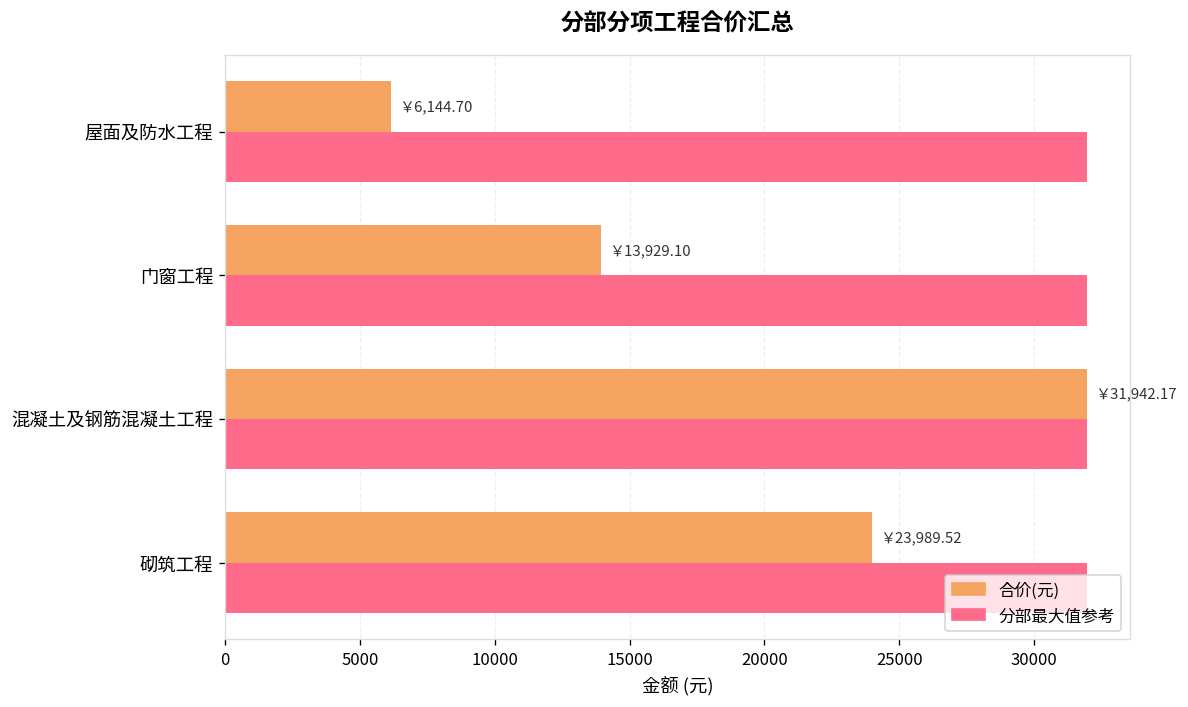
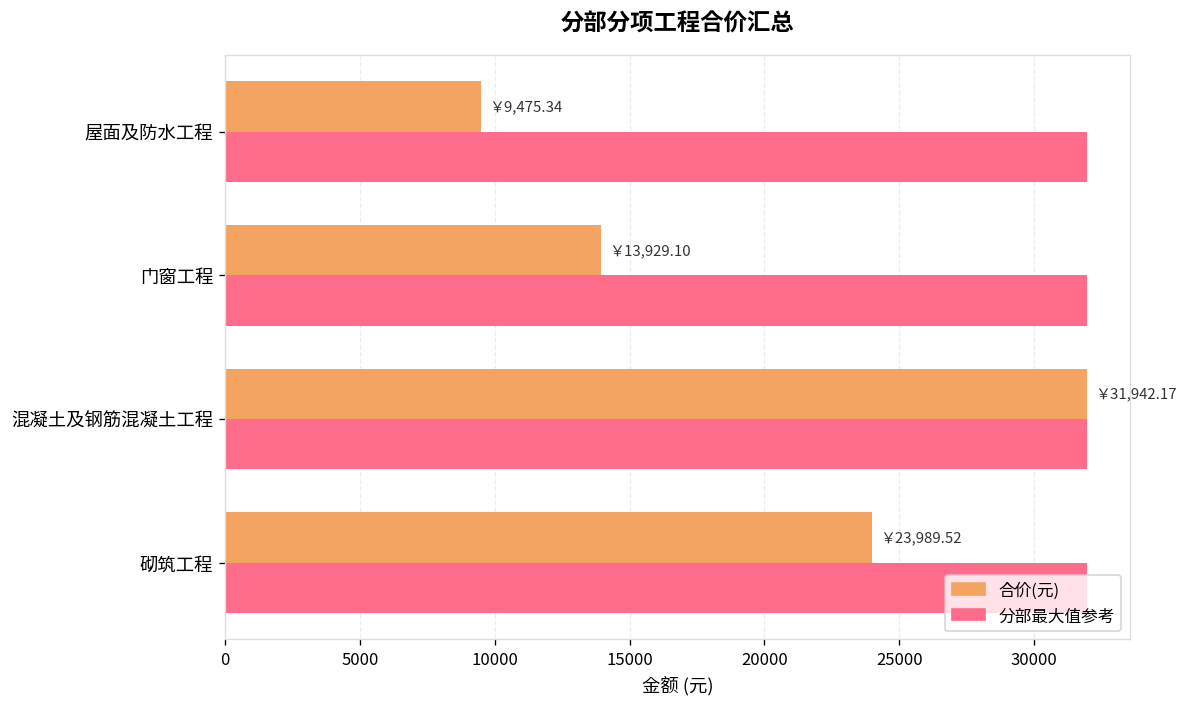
  {
    "合价(元)": {
-     "屋面及防水工程": "6,144.70",
+     "屋面及防水工程": "9,475.34",
      "门窗工程": "13,929.10",
      "混凝土及钢筋混凝土工程": "31,942.17",
      "砌筑工程": "23,989.52"
    }
  }
